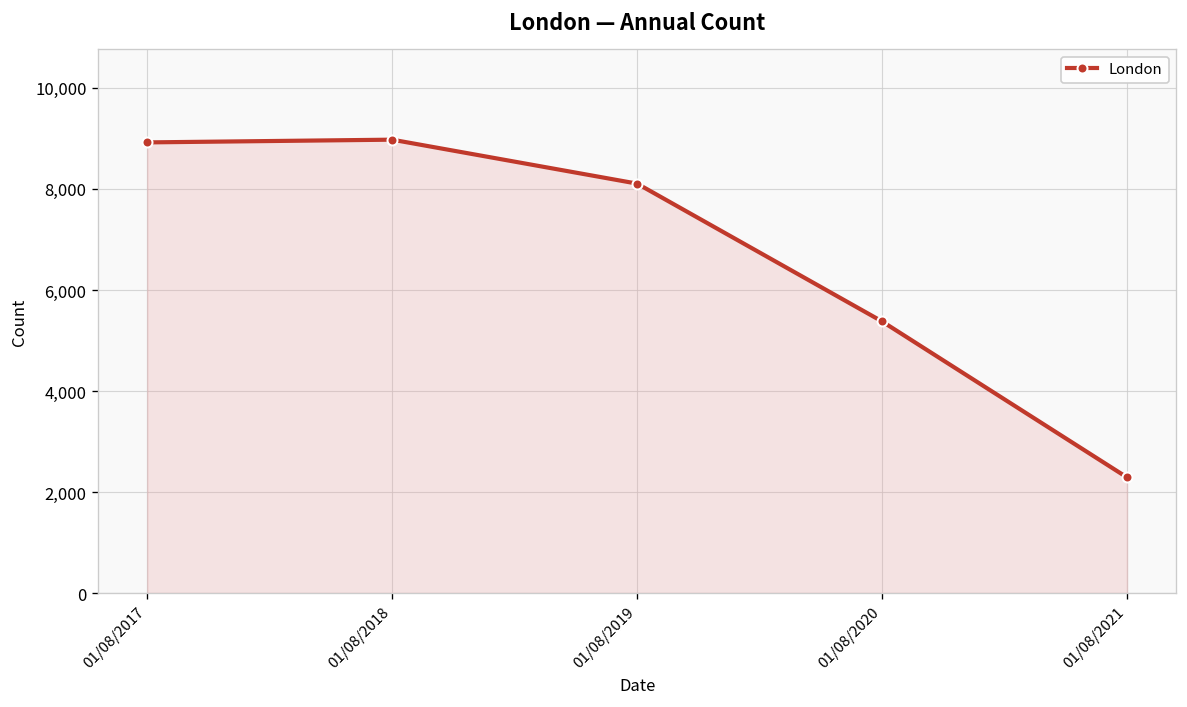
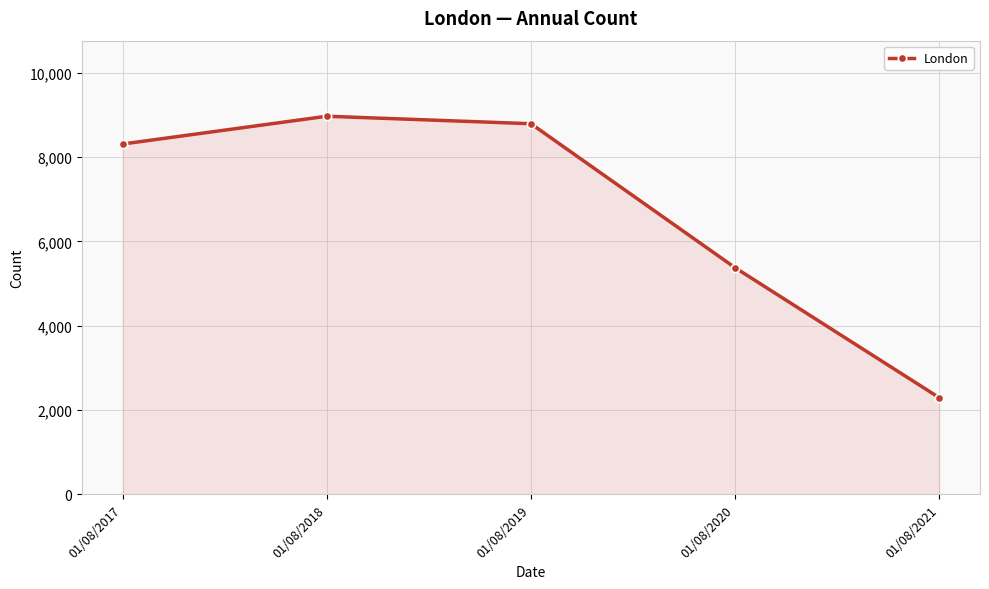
  {
-   "01/08/2017": "8,900",
+   "01/08/2017": "8,300",
    "01/08/2018": "9,000",
-   "01/08/2019": "8,100",
+   "01/08/2019": "8,800",
    "01/08/2020": "5,400",
    "01/08/2021": "2,300"
  }
